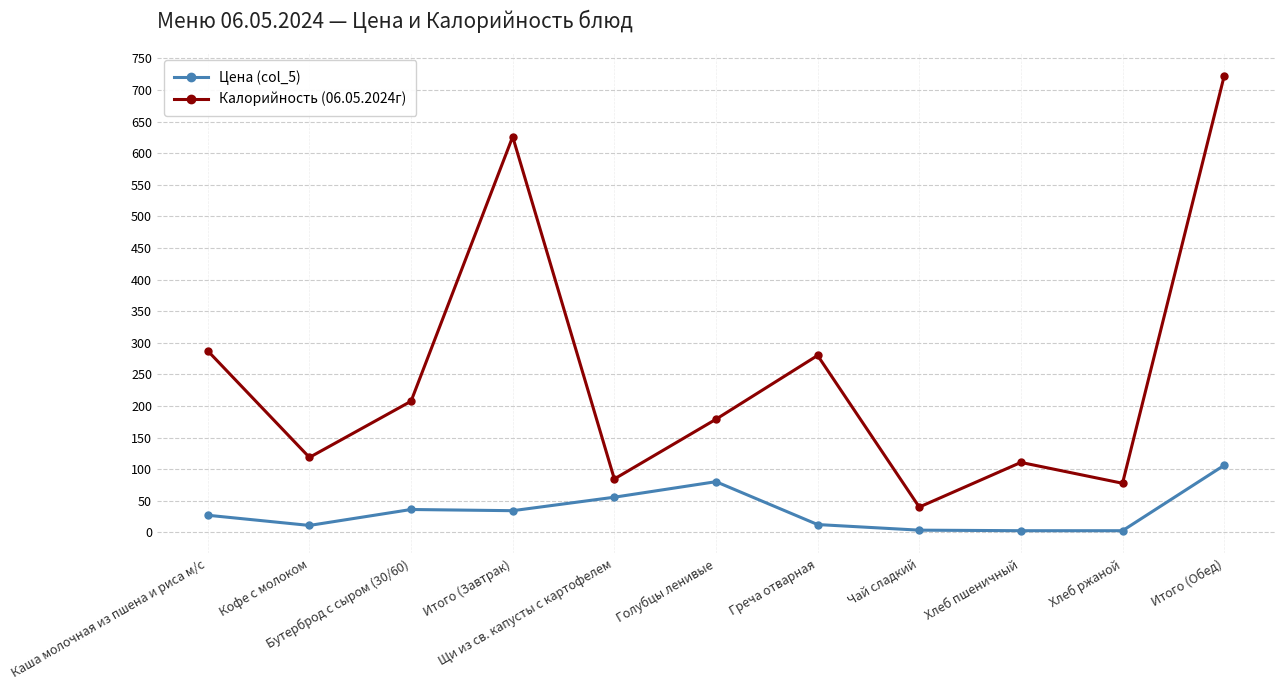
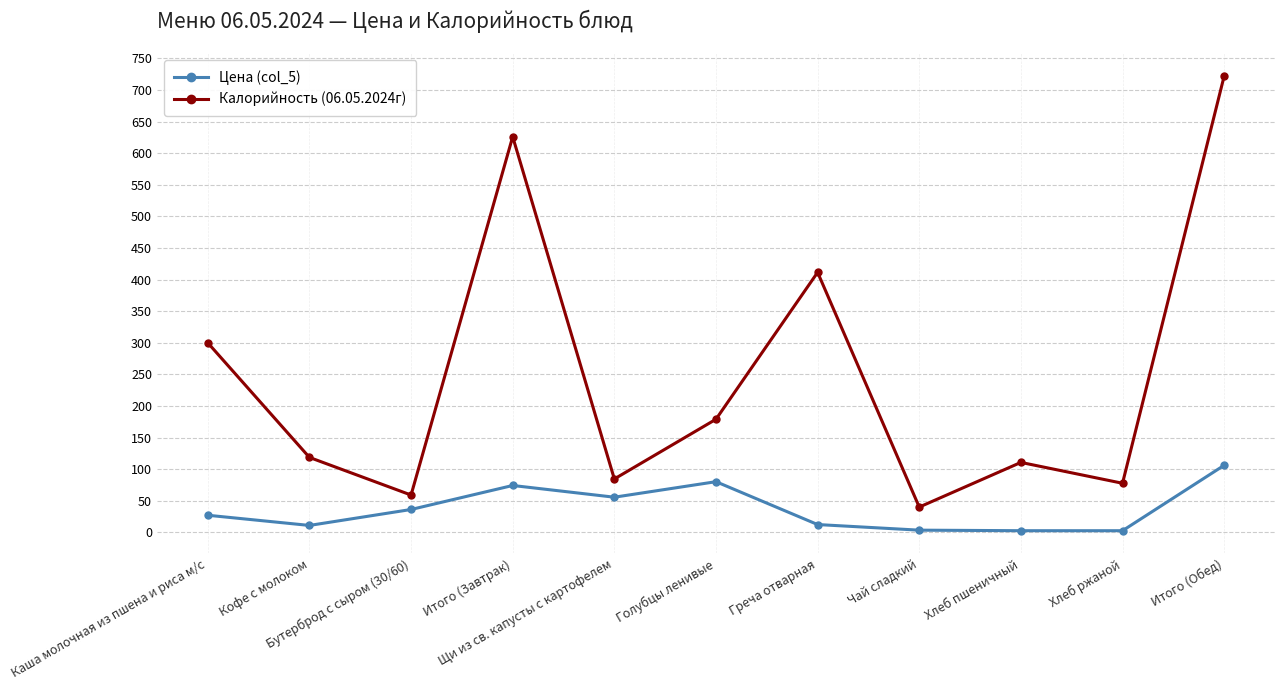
  {
    "Цена (col_5)": {
      "Каша молочная из пшена и риса м/с": 30,
      "Кофе с молоком": 10,
      "Бутерброд с сыром (30/60)": 40,
-     "Итого (Завтрак)": 30,
+     "Итого (Завтрак)": 70,
      "Щи из св. капусты с картофелем": 60,
      "Голубцы ленивые": 80,
      "Греча отварная": 10,
      "Чай сладкий": 0,
      "Хлеб пшеничный": 0,
      "Хлеб ржаной": 0,
      "Итого (Обед)": 110
    },
    "Калорийность (06.05.2024г)": {
-     "Каша молочная из пшена и риса м/с": 290,
+     "Каша молочная из пшена и риса м/с": 300,
      "Кофе с молоком": 120,
-     "Бутерброд с сыром (30/60)": 210,
+     "Бутерброд с сыром (30/60)": 60,
      "Итого (Завтрак)": 630,
      "Щи из св. капусты с картофелем": 80,
      "Голубцы ленивые": 180,
-     "Греча отварная": 280,
+     "Греча отварная": 410,
      "Чай сладкий": 40,
      "Хлеб пшеничный": 110,
      "Хлеб ржаной": 80,
      "Итого (Обед)": 720
    }
  }
